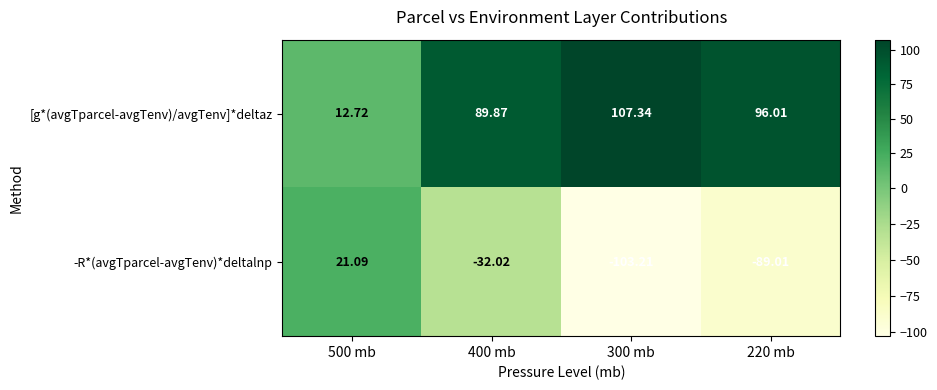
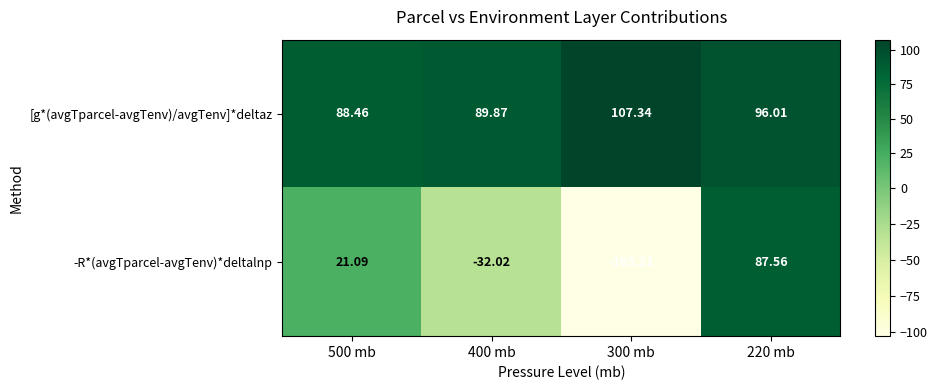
  {
    "[g*(avgTparcel-avgTenv)/avgTenv]*deltaz": {
-     "500 mb": 12.72,
+     "500 mb": 88.46,
      "400 mb": 89.87,
      "300 mb": 107.34,
      "220 mb": 96.01
    },
    "-R*(avgTparcel-avgTenv)*deltalnp": {
      "500 mb": 21.09,
      "400 mb": -32.02,
-     "220 mb": -89.01
+     "220 mb": 87.56
    }
  }
